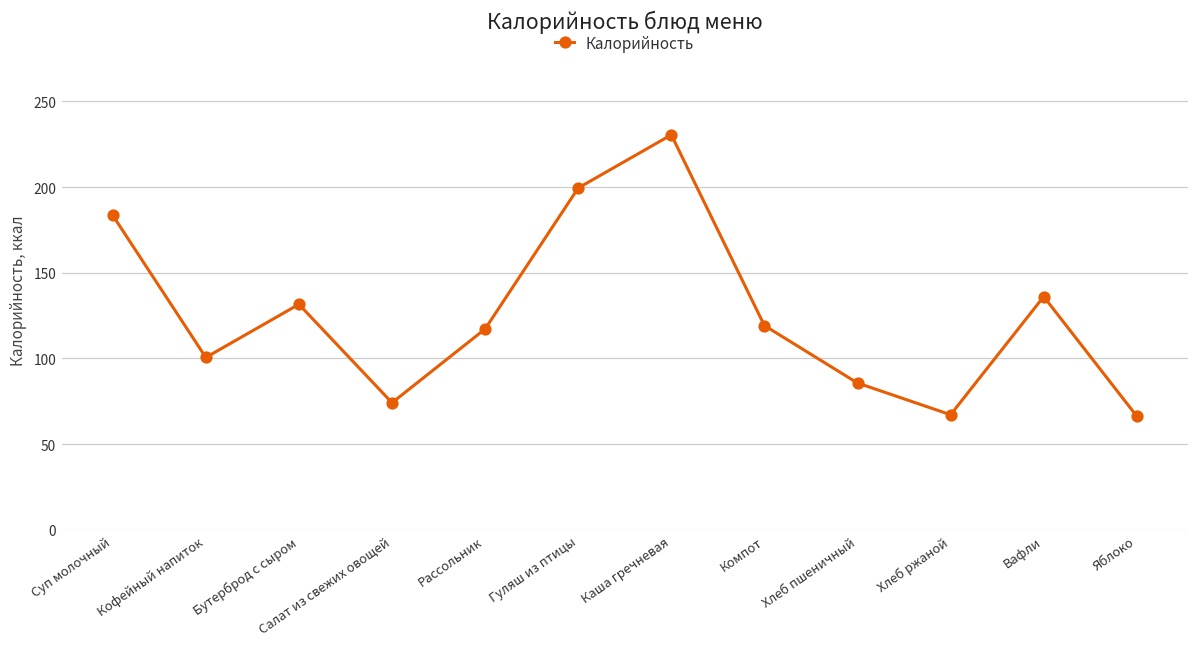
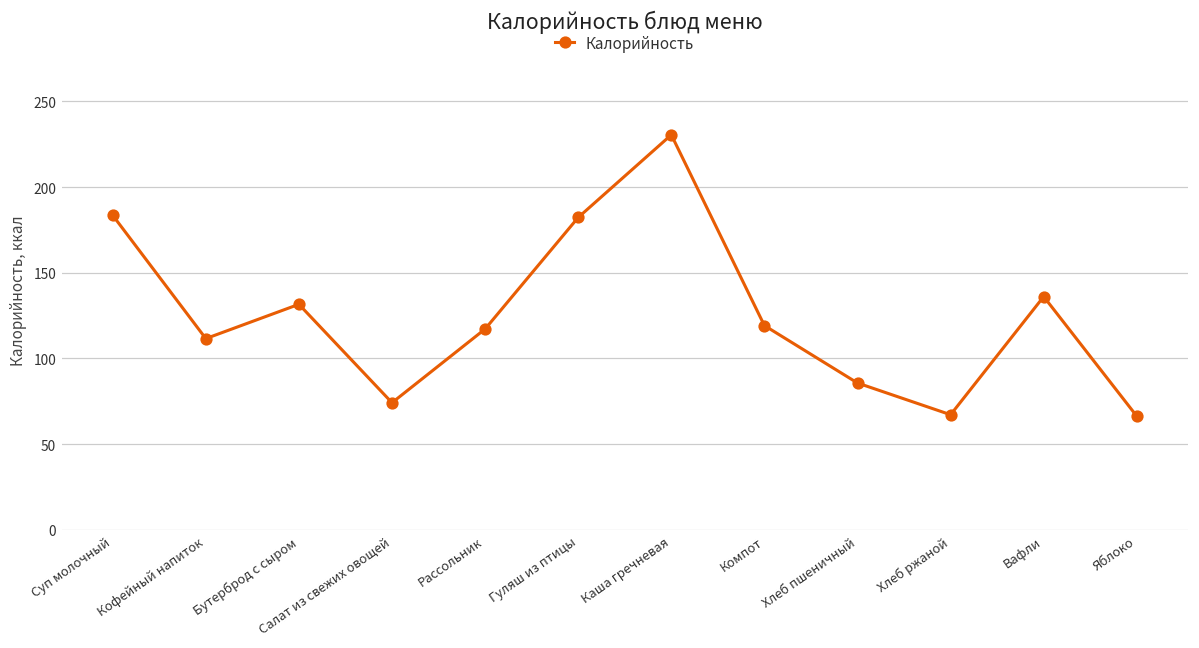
  {
    "Суп молочный": 184,
-   "Кофейный напиток": 101,
+   "Кофейный напиток": 112,
    "Бутерброд с сыром": 132,
    "Салат из свежих овощей": 74,
    "Рассольник": 117,
-   "Гуляш из птицы": 199,
+   "Гуляш из птицы": 182,
    "Каша гречневая": 230,
    "Компот": 119,
    "Хлеб пшеничный": 86,
    "Хлеб ржаной": 67,
    "Вафли": 136,
    "Яблоко": 66
  }
